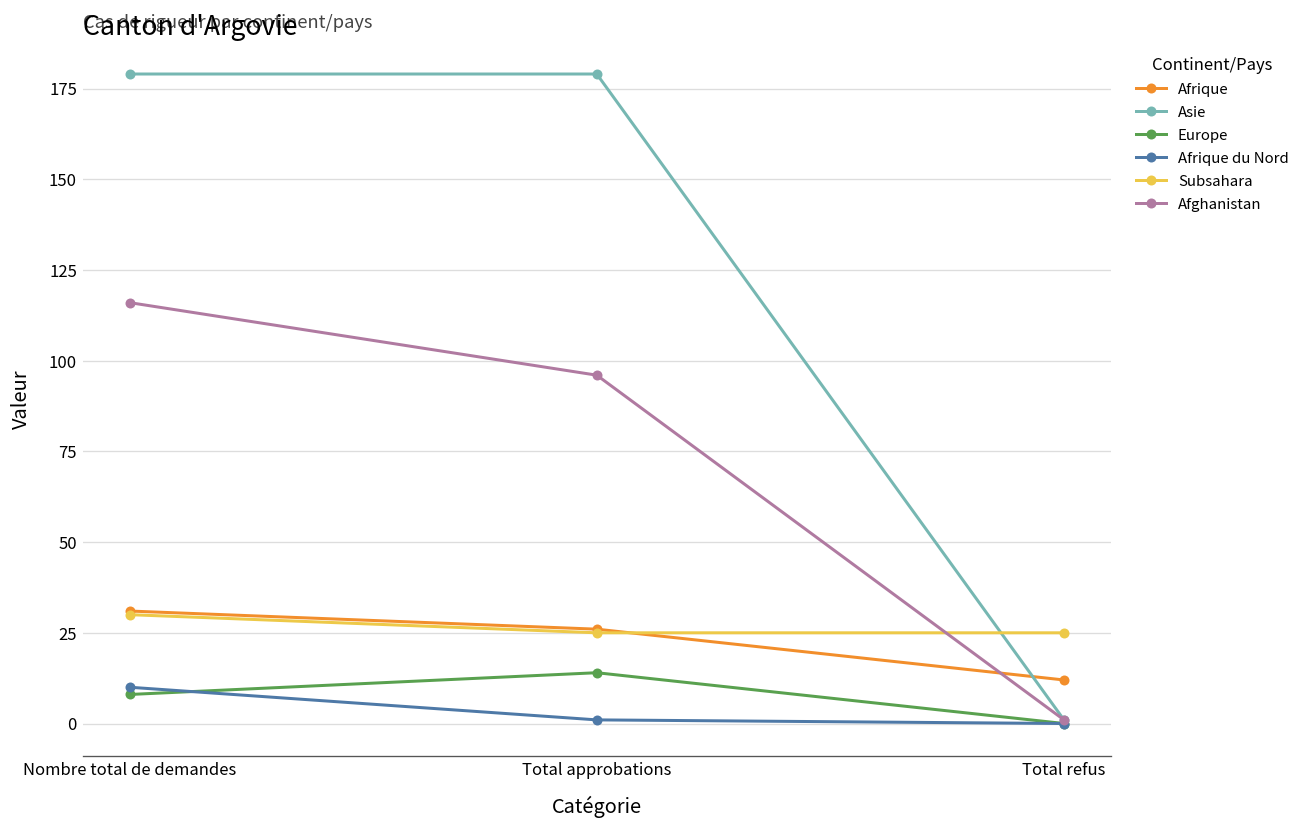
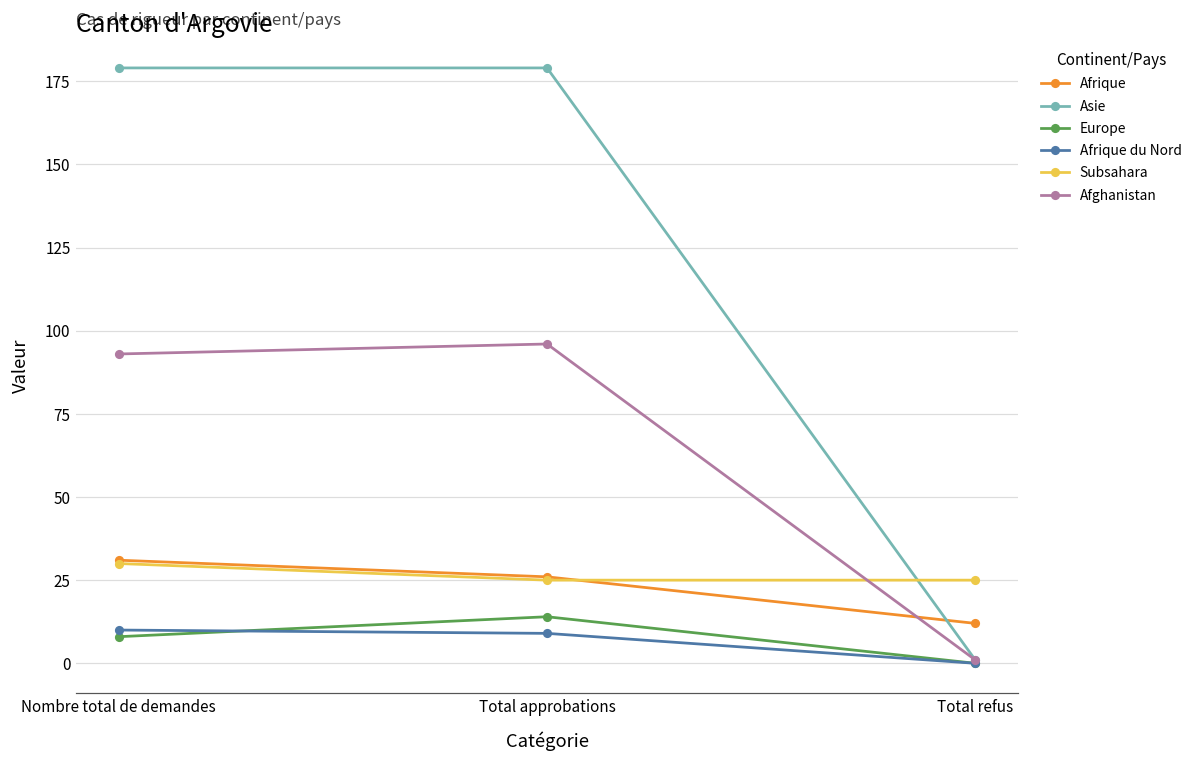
  {
    "Afrique": {
      "Nombre total de demandes": 31,
      "Total approbations": 26,
      "Total refus": 12
    },
    "Asie": {
      "Nombre total de demandes": 179,
      "Total approbations": 179
    },
    "Europe": {
      "Nombre total de demandes": 8,
      "Total approbations": 14
    },
    "Afrique du Nord": {
      "Nombre total de demandes": 10,
-     "Total approbations": 1
+     "Total approbations": 9
    },
    "Subsahara": {
      "Nombre total de demandes": 30,
      "Total approbations": 25,
      "Total refus": 25
    },
    "Afghanistan": {
-     "Nombre total de demandes": 116,
+     "Nombre total de demandes": 93,
      "Total approbations": 96
    }
  }
